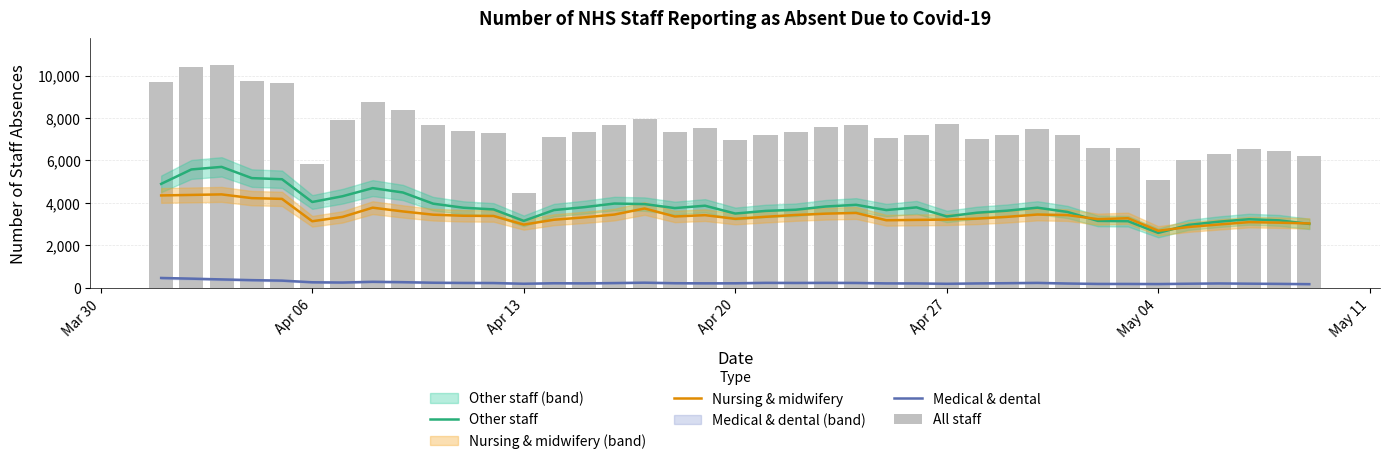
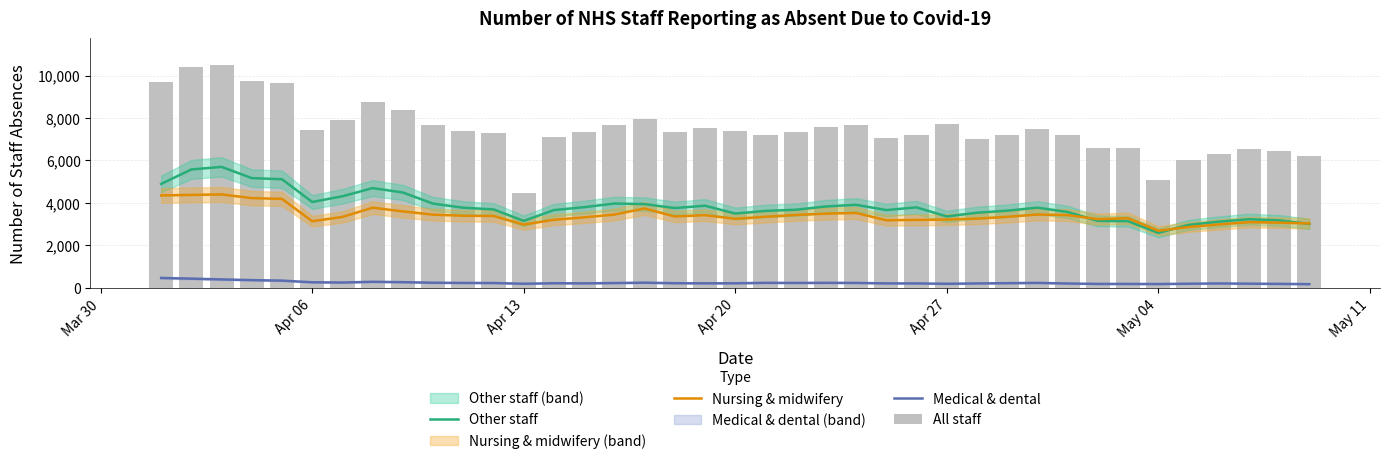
  {
    "All staff": {
-     "Apr 06": "5,800",
+     "Apr 06": "7,400",
      "Apr 13": "4,500",
-     "Apr 20": "7,000",
+     "Apr 20": "7,400",
      "Apr 27": "7,700",
      "May 04": "5,100"
    }
  }
